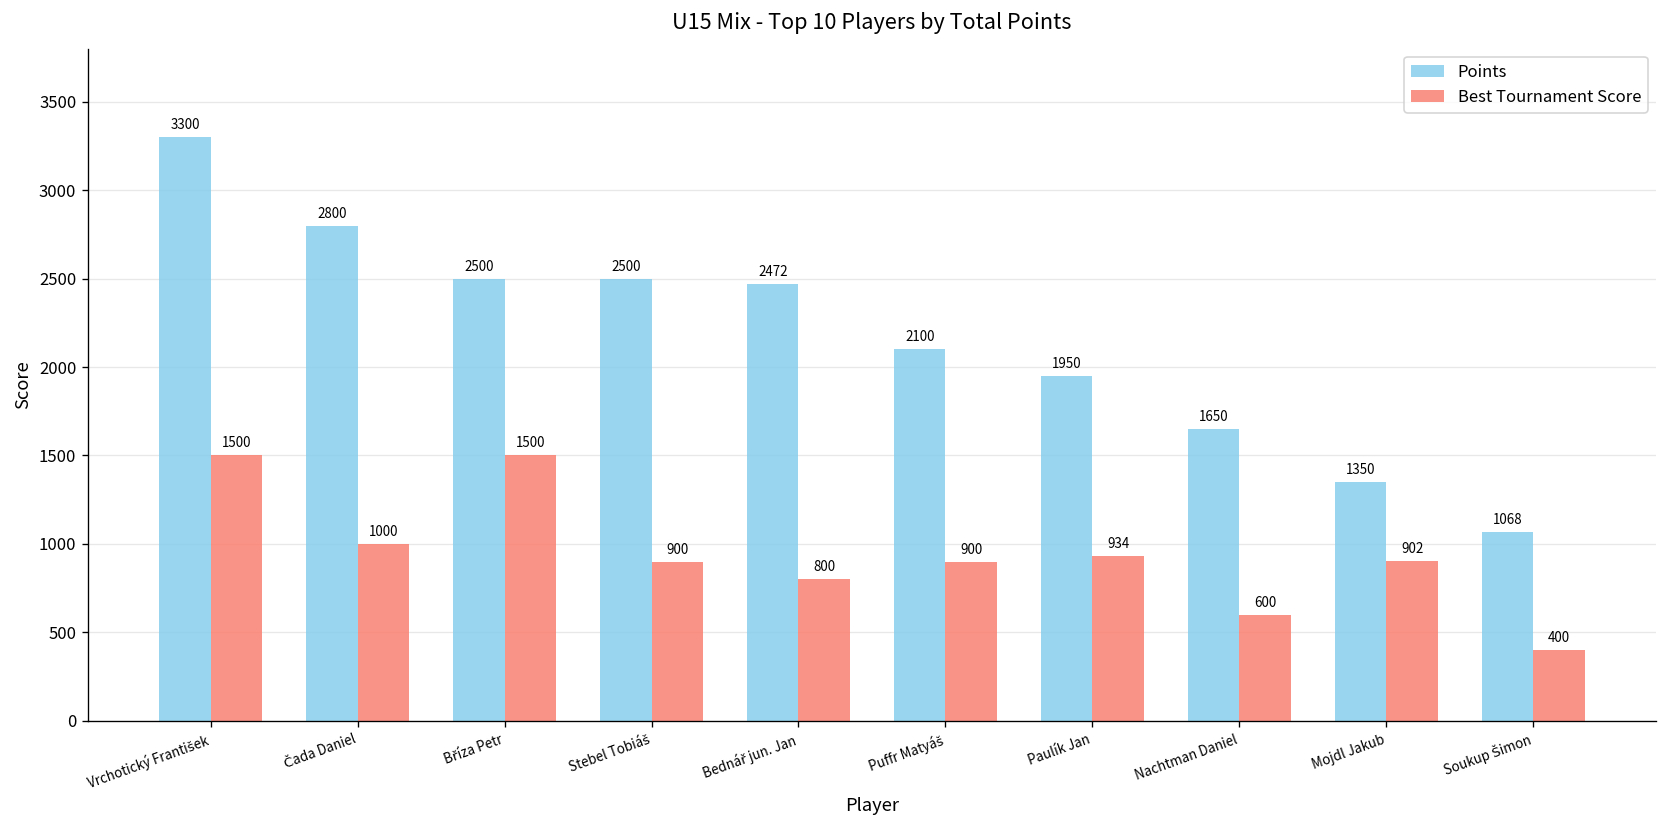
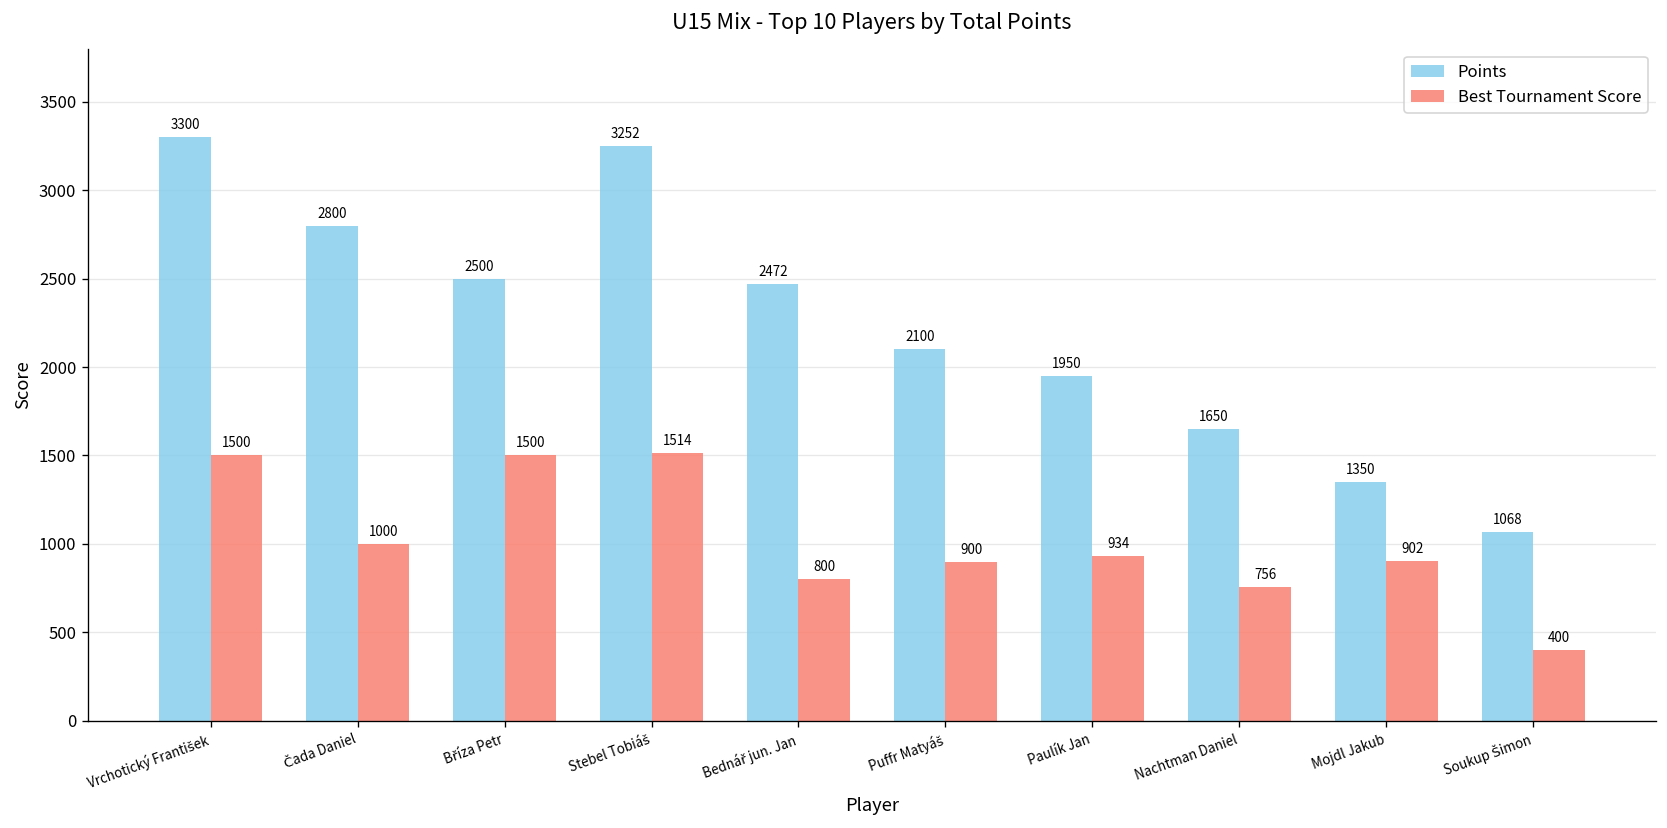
  {
    "Points": {
      "Vrchotický František": 3300,
      "Čada Daniel": 2800,
      "Bříza Petr": 2500,
-     "Stebel Tobiáš": 2500,
+     "Stebel Tobiáš": 3252,
      "Bednář jun. Jan": 2472,
      "Puffr Matyáš": 2100,
      "Paulík Jan": 1950,
      "Nachtman Daniel": 1650,
      "Mojdl Jakub": 1350,
      "Soukup Šimon": 1068
    },
    "Best Tournament Score": {
      "Vrchotický František": 1500,
      "Čada Daniel": 1000,
      "Bříza Petr": 1500,
-     "Stebel Tobiáš": 900,
+     "Stebel Tobiáš": 1514,
      "Bednář jun. Jan": 800,
      "Puffr Matyáš": 900,
      "Paulík Jan": 934,
-     "Nachtman Daniel": 600,
+     "Nachtman Daniel": 756,
      "Mojdl Jakub": 902,
      "Soukup Šimon": 400
    }
  }
